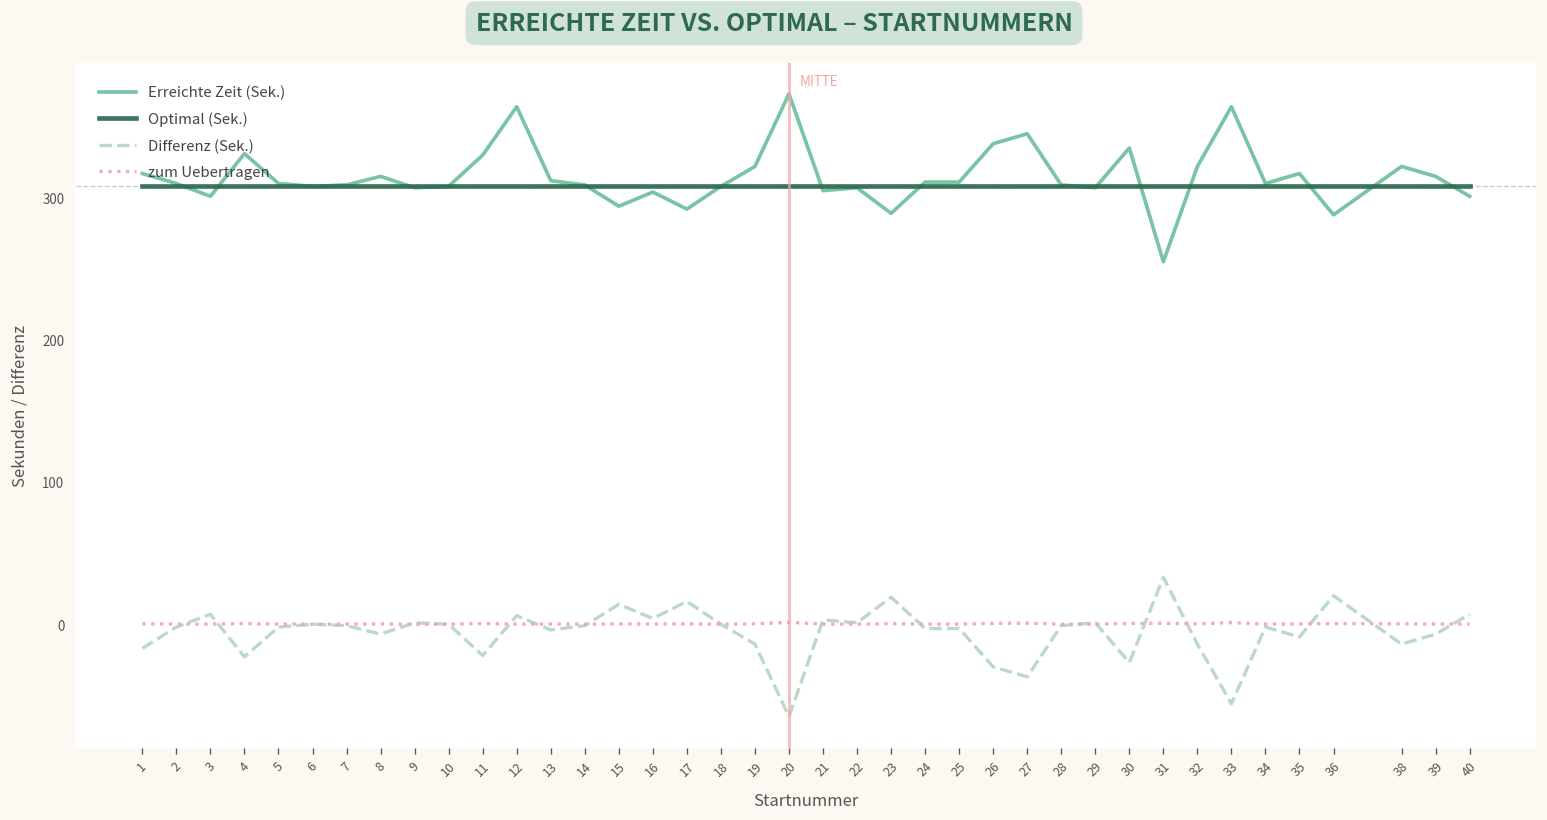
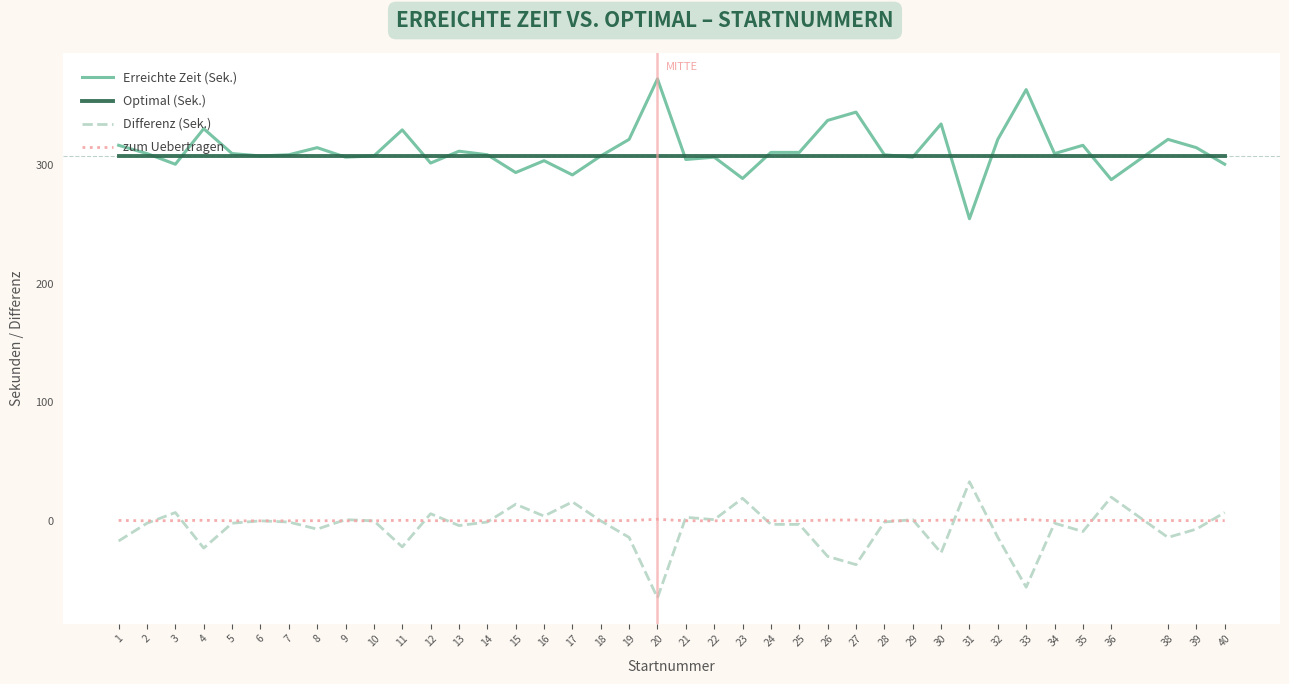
  {
    "Erreichte Zeit (Sek.)": {
      "1": 317,
      "3": 301,
      "4": 331,
      "8": 315,
      "11": 330,
-     "12": 364,
+     "12": 302,
      "13": 312,
      "15": 294,
      "16": 304,
      "17": 292,
      "19": 322,
      "20": 373,
      "21": 305,
      "23": 289,
      "24": 311,
      "25": 311,
      "26": 338,
      "27": 345,
      "30": 335,
      "31": 255,
      "32": 322,
      "33": 364,
      "35": 317,
      "36": 288,
      "38": 322,
      "39": 315,
      "40": 301
    },
    "Optimal (Sek.)": {
      "1": 308,
      "3": 308,
      "4": 308,
      "8": 308,
      "11": 308,
      "12": 308,
      "13": 308,
      "15": 308,
      "16": 308,
      "17": 308,
      "19": 308,
      "20": 308,
      "21": 308,
      "23": 308,
      "24": 308,
      "25": 308,
      "26": 308,
      "27": 308,
      "30": 308,
      "31": 308,
      "32": 308,
      "33": 308,
      "35": 308,
      "36": 308,
      "38": 308,
      "39": 308,
      "40": 308
    },
    "Differenz (Sek.)": {
      "1": -17,
      "3": 7,
      "4": -23,
      "8": -7,
      "11": -22,
      "12": 6,
      "13": -4,
      "15": 14,
      "16": 4,
      "17": 16,
      "19": -14,
      "20": -65,
      "21": 3,
      "23": 19,
      "24": -3,
      "25": -3,
      "26": -30,
      "27": -37,
      "30": -27,
      "31": 33,
      "32": -14,
      "33": -56,
      "35": -9,
      "36": 20,
      "38": -14,
      "39": -7,
      "40": 7
    },
    "zum Uebertragen": {
      "1": 0,
      "3": 0,
      "4": 0,
      "8": 0,
      "11": 0,
      "12": 0,
      "13": 0,
      "15": 0,
      "16": 0,
      "17": 0,
      "19": 0,
      "20": 1,
      "21": 0,
      "23": 0,
      "24": 0,
      "25": 0,
      "26": 1,
      "27": 1,
      "30": 1,
      "31": 1,
      "32": 0,
      "33": 1,
      "35": 0,
      "36": 0,
      "38": 0,
      "39": 0,
      "40": 0
    }
  }
